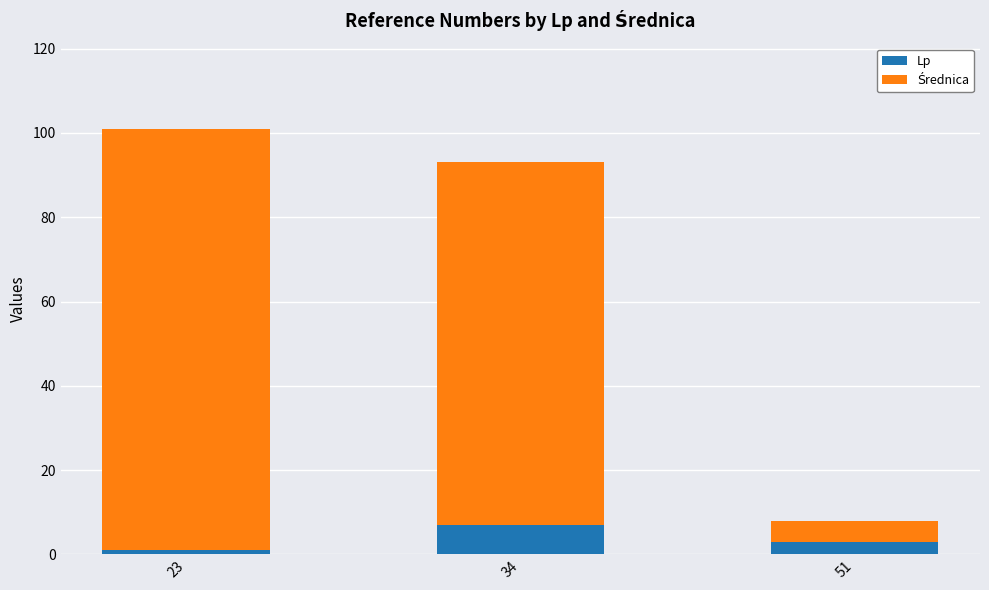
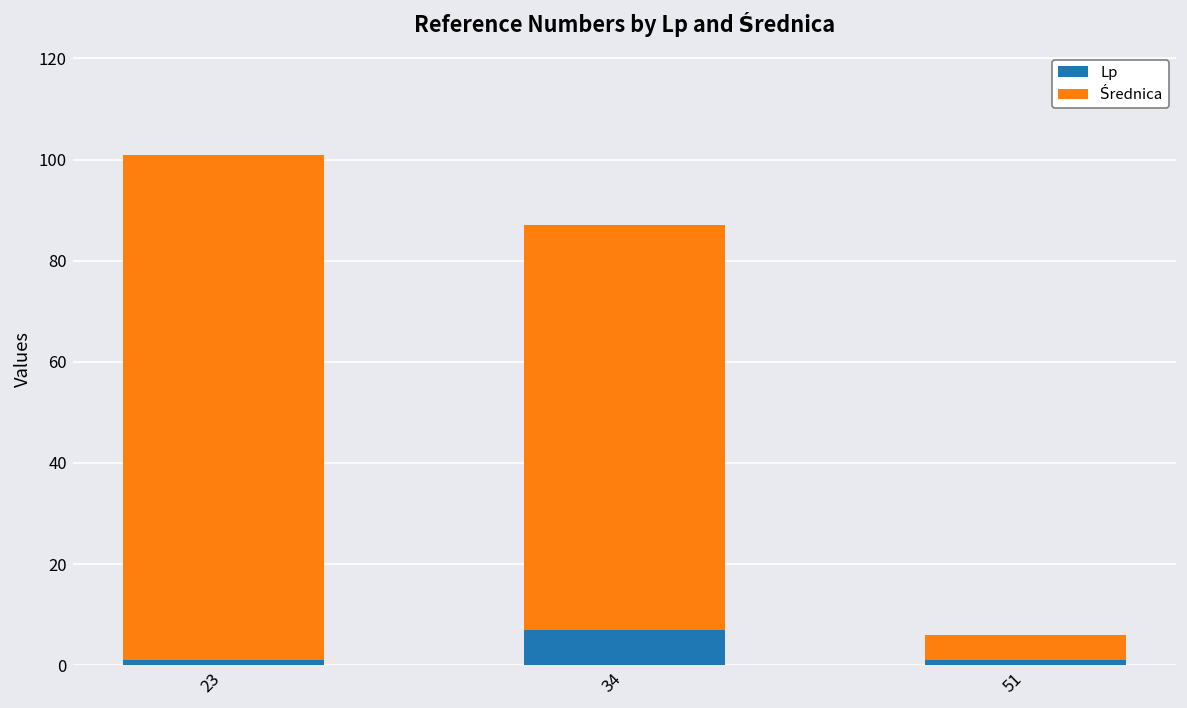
  {
    "Lp": {
      "23": 1,
      "34": 7,
-     "51": 3
+     "51": 1
    },
    "Średnica": {
      "23": 100,
-     "34": 86,
+     "34": 80,
      "51": 5
    }
  }
